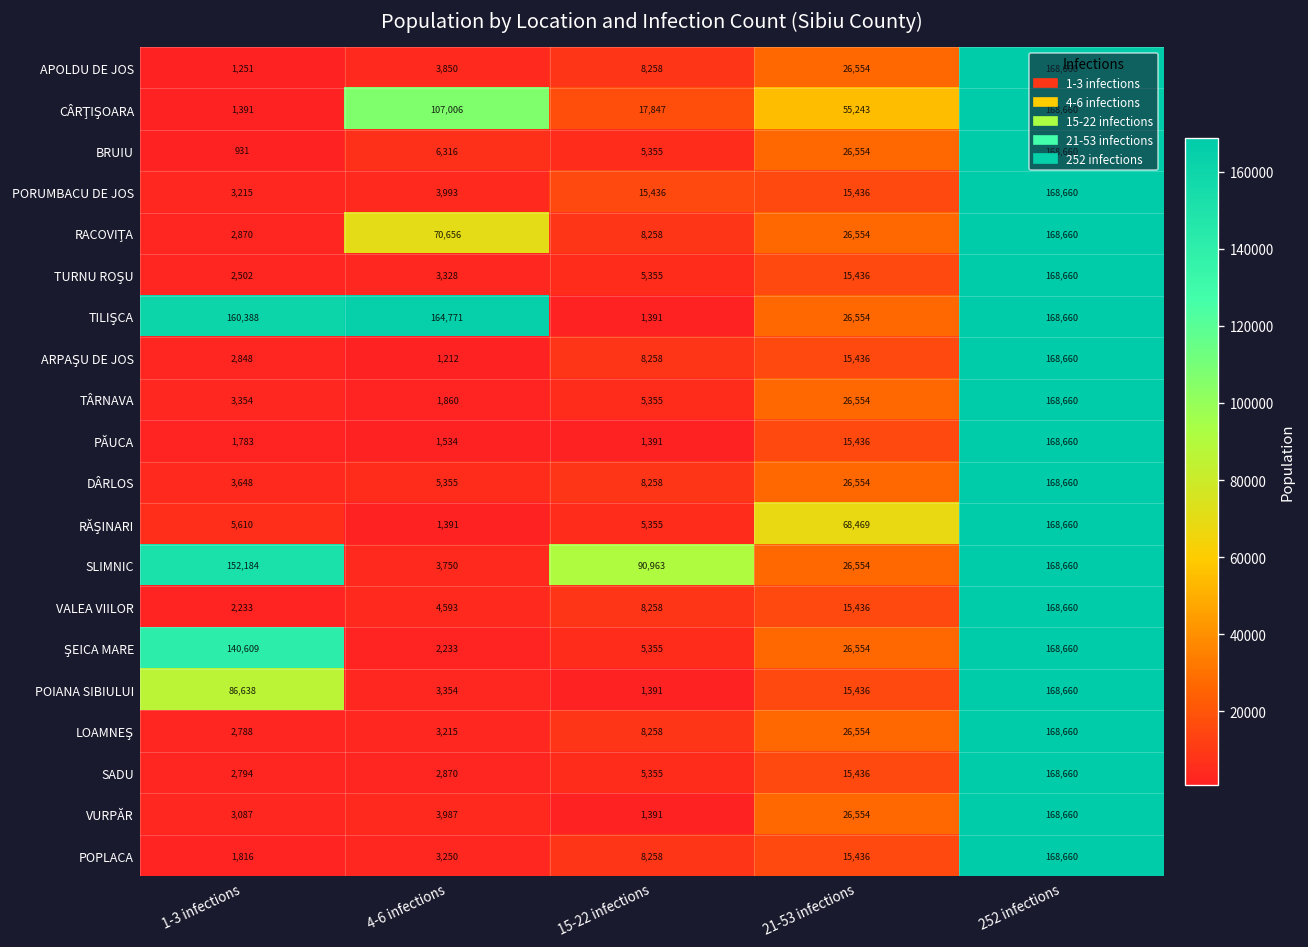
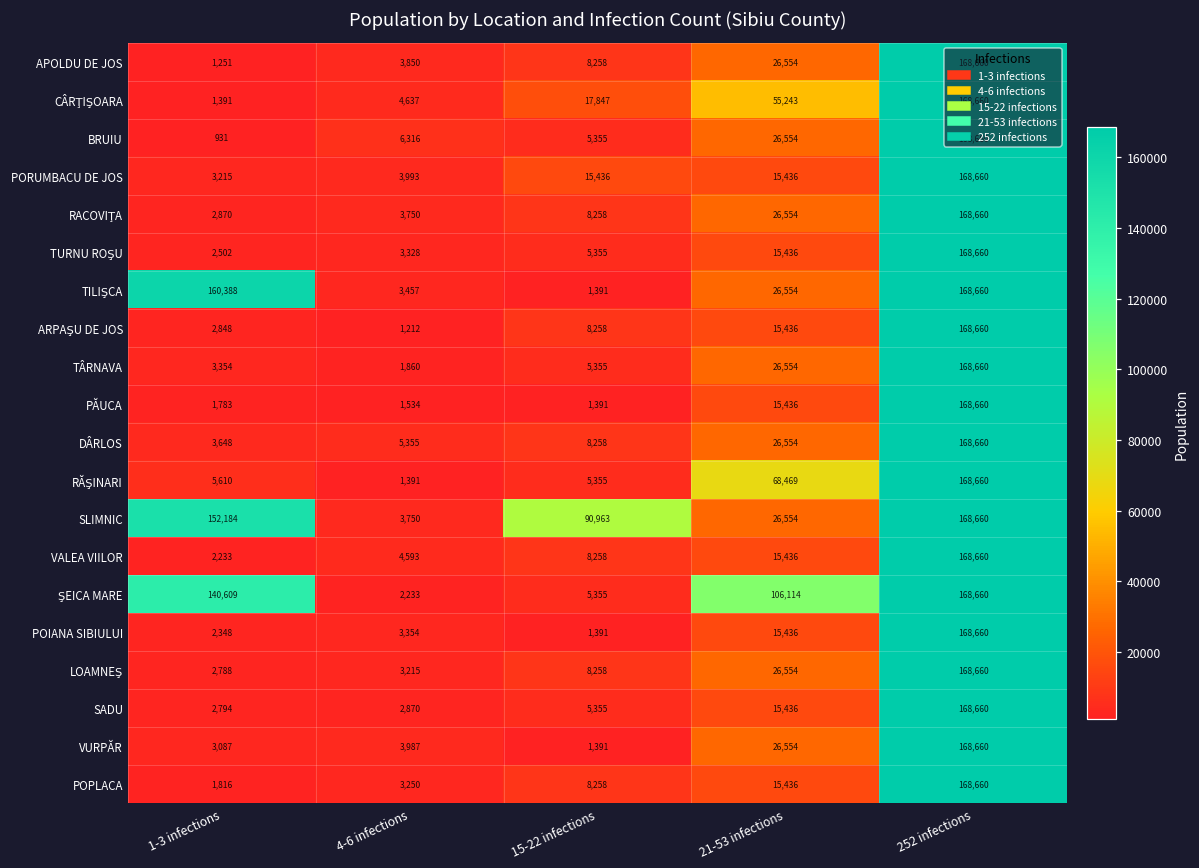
  {
    "APOLDU DE JOS": {
      "1-3 infections": "1,251",
      "4-6 infections": "3,850",
      "15-22 infections": "8,258",
      "21-53 infections": "26,554"
    },
    "CÂRŢIŞOARA": {
      "1-3 infections": "1,391",
-     "4-6 infections": "107,006",
+     "4-6 infections": "4,637",
      "15-22 infections": "17,847",
      "21-53 infections": "55,243"
    },
    "BRUIU": {
      "1-3 infections": "931",
      "4-6 infections": "6,316",
      "15-22 infections": "5,355",
      "21-53 infections": "26,554"
    },
    "PORUMBACU DE JOS": {
      "1-3 infections": "3,215",
      "4-6 infections": "3,993",
      "15-22 infections": "15,436",
      "21-53 infections": "15,436",
      "252 infections": "168,660"
    },
    "RACOVIŢA": {
      "1-3 infections": "2,870",
-     "4-6 infections": "70,656",
+     "4-6 infections": "3,750",
      "15-22 infections": "8,258",
      "21-53 infections": "26,554",
      "252 infections": "168,660"
    },
    "TURNU ROŞU": {
      "1-3 infections": "2,502",
      "4-6 infections": "3,328",
      "15-22 infections": "5,355",
      "21-53 infections": "15,436",
      "252 infections": "168,660"
    },
    "TILIŞCA": {
      "1-3 infections": "160,388",
-     "4-6 infections": "164,771",
+     "4-6 infections": "3,457",
      "15-22 infections": "1,391",
      "21-53 infections": "26,554",
      "252 infections": "168,660"
    },
    "ARPAŞU DE JOS": {
      "1-3 infections": "2,848",
      "4-6 infections": "1,212",
      "15-22 infections": "8,258",
      "21-53 infections": "15,436",
      "252 infections": "168,660"
    },
    "TÂRNAVA": {
      "1-3 infections": "3,354",
      "4-6 infections": "1,860",
      "15-22 infections": "5,355",
      "21-53 infections": "26,554",
      "252 infections": "168,660"
    },
    "PĂUCA": {
      "1-3 infections": "1,783",
      "4-6 infections": "1,534",
      "15-22 infections": "1,391",
      "21-53 infections": "15,436",
      "252 infections": "168,660"
    },
    "DÂRLOS": {
      "1-3 infections": "3,648",
      "4-6 infections": "5,355",
      "15-22 infections": "8,258",
      "21-53 infections": "26,554",
      "252 infections": "168,660"
    },
    "RĂŞINARI": {
      "1-3 infections": "5,610",
      "4-6 infections": "1,391",
      "15-22 infections": "5,355",
      "21-53 infections": "68,469",
      "252 infections": "168,660"
    },
    "SLIMNIC": {
      "1-3 infections": "152,184",
      "4-6 infections": "3,750",
      "15-22 infections": "90,963",
      "21-53 infections": "26,554",
      "252 infections": "168,660"
    },
    "VALEA VIILOR": {
      "1-3 infections": "2,233",
      "4-6 infections": "4,593",
      "15-22 infections": "8,258",
      "21-53 infections": "15,436",
      "252 infections": "168,660"
    },
    "ŞEICA MARE": {
      "1-3 infections": "140,609",
      "4-6 infections": "2,233",
      "15-22 infections": "5,355",
-     "21-53 infections": "26,554",
+     "21-53 infections": "106,114",
      "252 infections": "168,660"
    },
    "POIANA SIBIULUI": {
-     "1-3 infections": "86,638",
+     "1-3 infections": "2,348",
      "4-6 infections": "3,354",
      "15-22 infections": "1,391",
      "21-53 infections": "15,436",
      "252 infections": "168,660"
    },
    "LOAMNEŞ": {
      "1-3 infections": "2,788",
      "4-6 infections": "3,215",
      "15-22 infections": "8,258",
      "21-53 infections": "26,554",
      "252 infections": "168,660"
    },
    "SADU": {
      "1-3 infections": "2,794",
      "4-6 infections": "2,870",
      "15-22 infections": "5,355",
      "21-53 infections": "15,436",
      "252 infections": "168,660"
    },
    "VURPĂR": {
      "1-3 infections": "3,087",
      "4-6 infections": "3,987",
      "15-22 infections": "1,391",
      "21-53 infections": "26,554",
      "252 infections": "168,660"
    },
    "POPLACA": {
      "1-3 infections": "1,816",
      "4-6 infections": "3,250",
      "15-22 infections": "8,258",
      "21-53 infections": "15,436",
      "252 infections": "168,660"
    }
  }
